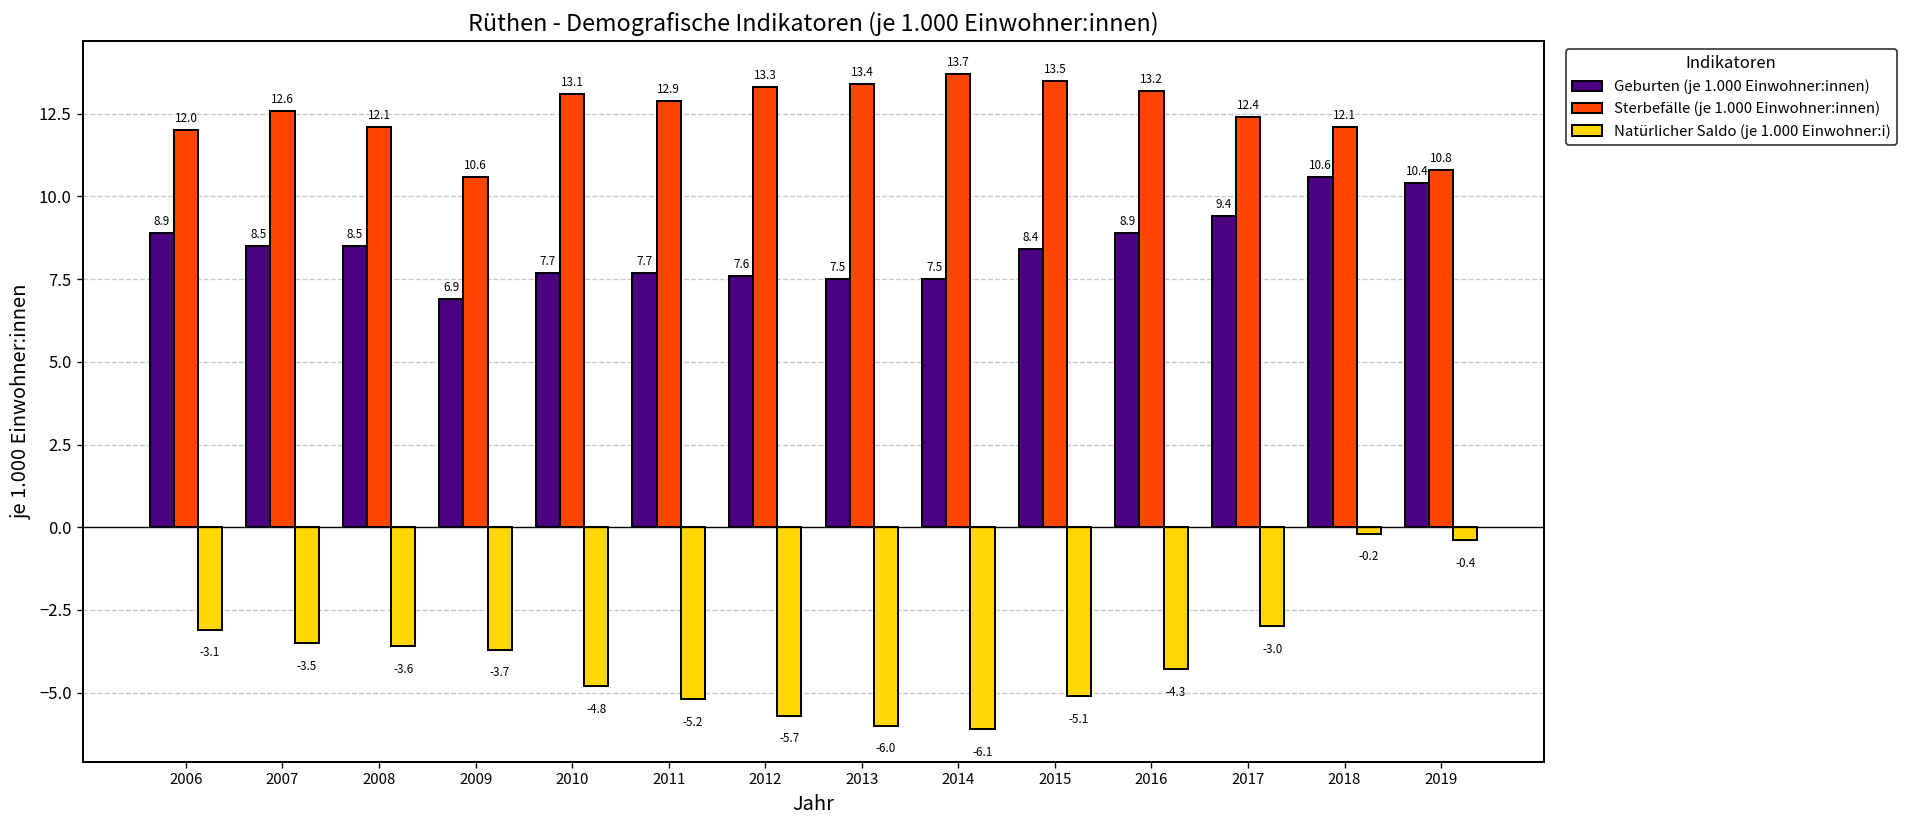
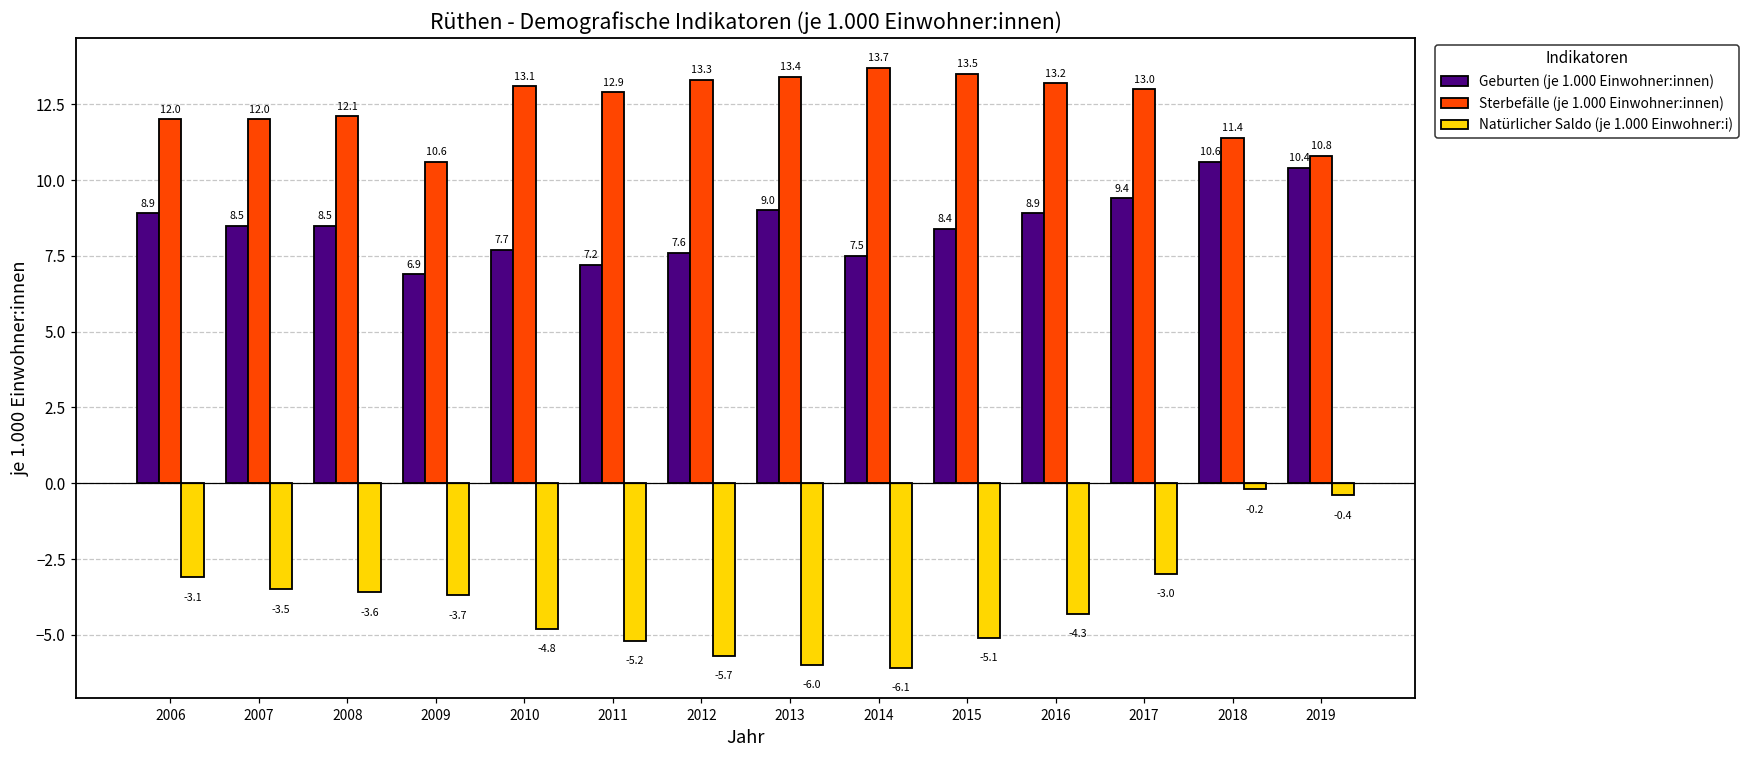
  {
    "Geburten (je 1.000 Einwohner:innen)": {
      "2006": 8.9,
      "2007": 8.5,
      "2008": 8.5,
      "2009": 6.9,
      "2010": 7.7,
-     "2011": 7.7,
+     "2011": 7.2,
      "2012": 7.6,
-     "2013": 7.5,
+     "2013": 9.0,
      "2014": 7.5,
      "2015": 8.4,
      "2016": 8.9,
      "2017": 9.4,
      "2018": 10.6,
      "2019": 10.4
    },
    "Sterbefälle (je 1.000 Einwohner:innen)": {
      "2006": 12.0,
-     "2007": 12.6,
+     "2007": 12.0,
      "2008": 12.1,
      "2009": 10.6,
      "2010": 13.1,
      "2011": 12.9,
      "2012": 13.3,
      "2013": 13.4,
      "2014": 13.7,
      "2015": 13.5,
      "2016": 13.2,
-     "2017": 12.4,
-     "2018": 12.1,
+     "2017": 13.0,
+     "2018": 11.4,
      "2019": 10.8
    },
    "Natürlicher Saldo (je 1.000 Einwohner:i)": {
      "2006": -3.1,
      "2007": -3.5,
      "2008": -3.6,
      "2009": -3.7,
      "2010": -4.8,
      "2011": -5.2,
      "2012": -5.7,
      "2013": -6.0,
      "2014": -6.1,
      "2015": -5.1,
      "2016": -4.3,
      "2017": -3.0,
      "2018": -0.2,
      "2019": -0.4
    }
  }
